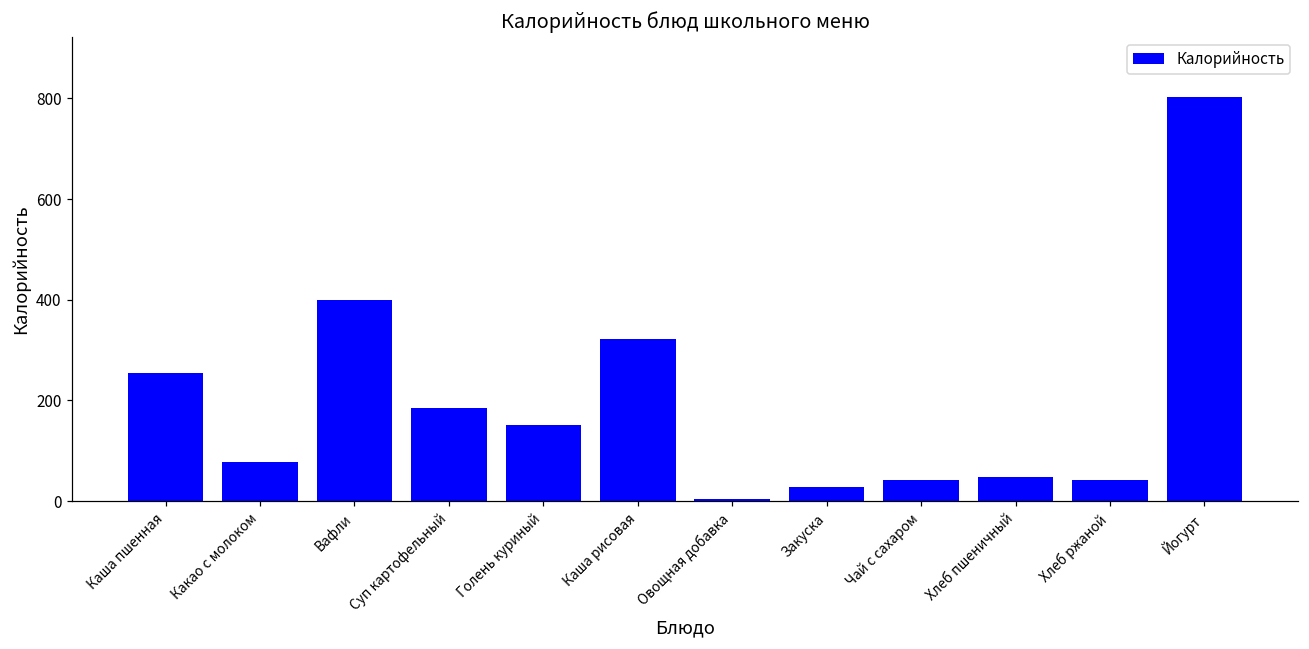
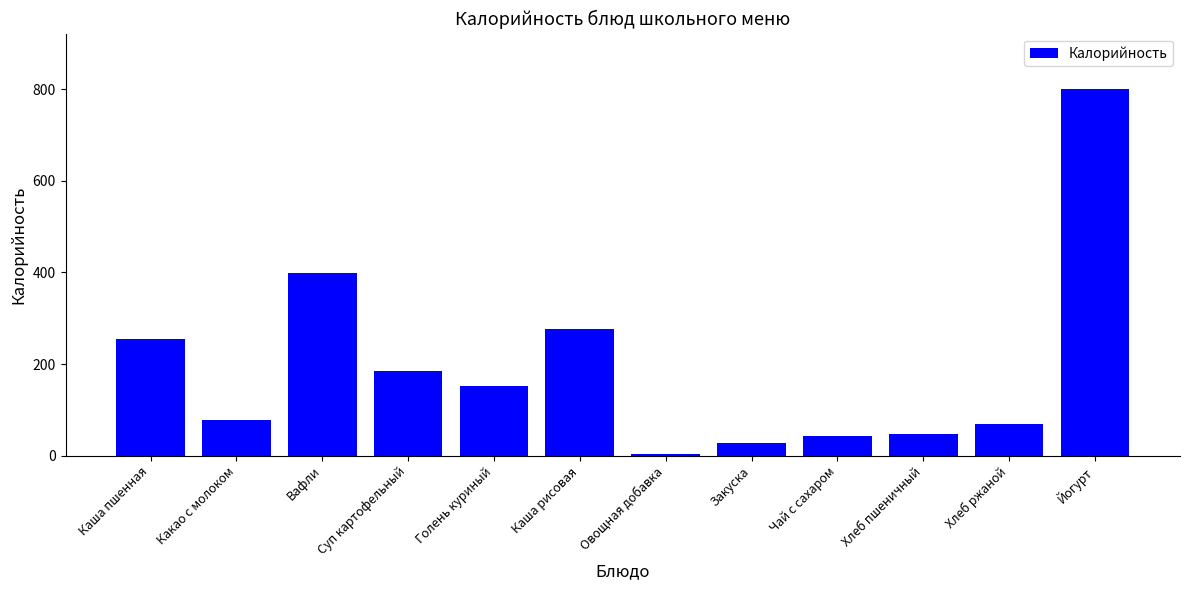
  {
    "Каша пшенная": 260,
    "Какао с молоком": 80,
    "Вафли": 400,
    "Суп картофельный": 180,
    "Голень куриный": 150,
-   "Каша рисовая": 320,
+   "Каша рисовая": 280,
    "Закуска": 30,
    "Чай с сахаром": 40,
    "Хлеб пшеничный": 50,
-   "Хлеб ржаной": 40,
+   "Хлеб ржаной": 70,
    "Йогурт": 800
  }
